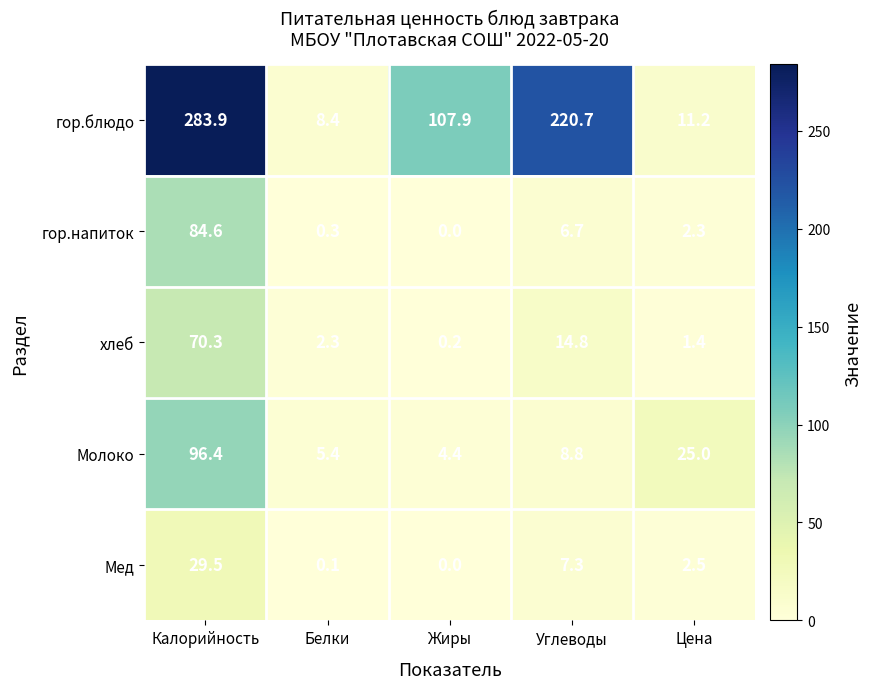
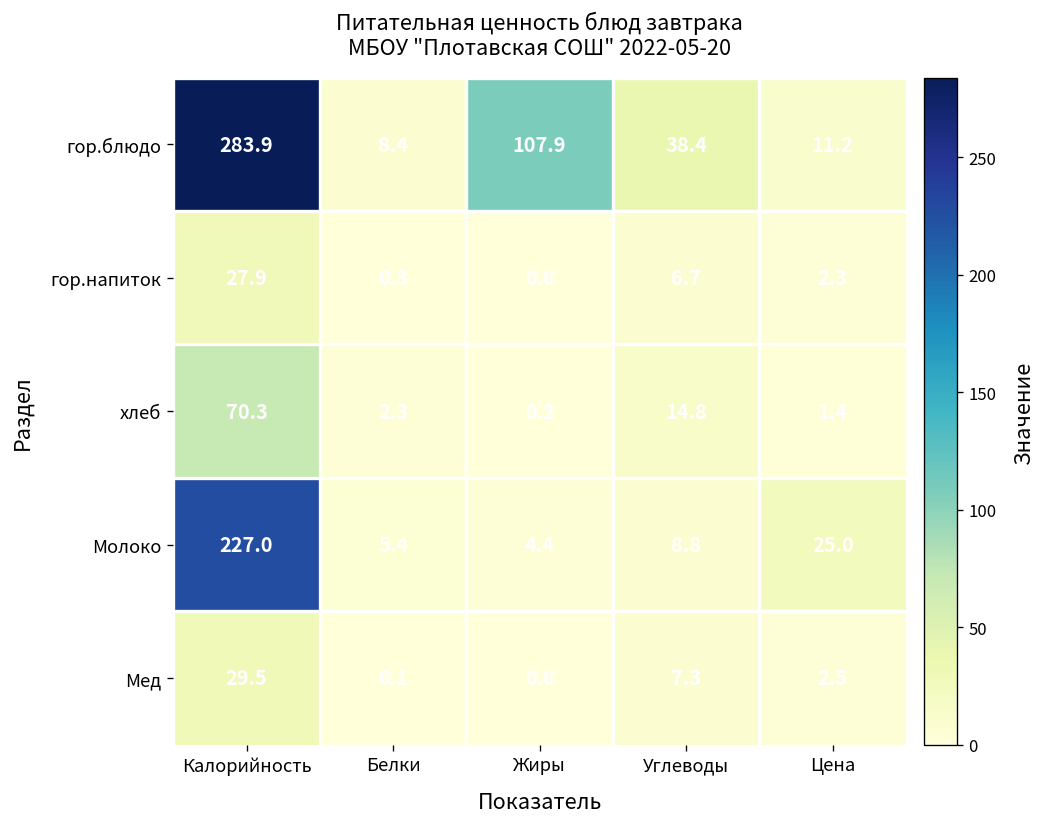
  {
    "гор.блюдо": {
      "Калорийность": 283.9,
      "Жиры": 107.9,
-     "Углеводы": 220.7,
+     "Углеводы": 38.4,
      "Цена": 11.2
    },
    "гор.напиток": {
-     "Калорийность": 84.6
+     "Калорийность": 27.9
    },
    "хлеб": {
      "Калорийность": 70.3,
      "Углеводы": 14.8
    },
    "Молоко": {
-     "Калорийность": 96.4,
+     "Калорийность": 227.0,
      "Цена": 25.0
    },
    "Мед": {
      "Калорийность": 29.5
    }
  }
